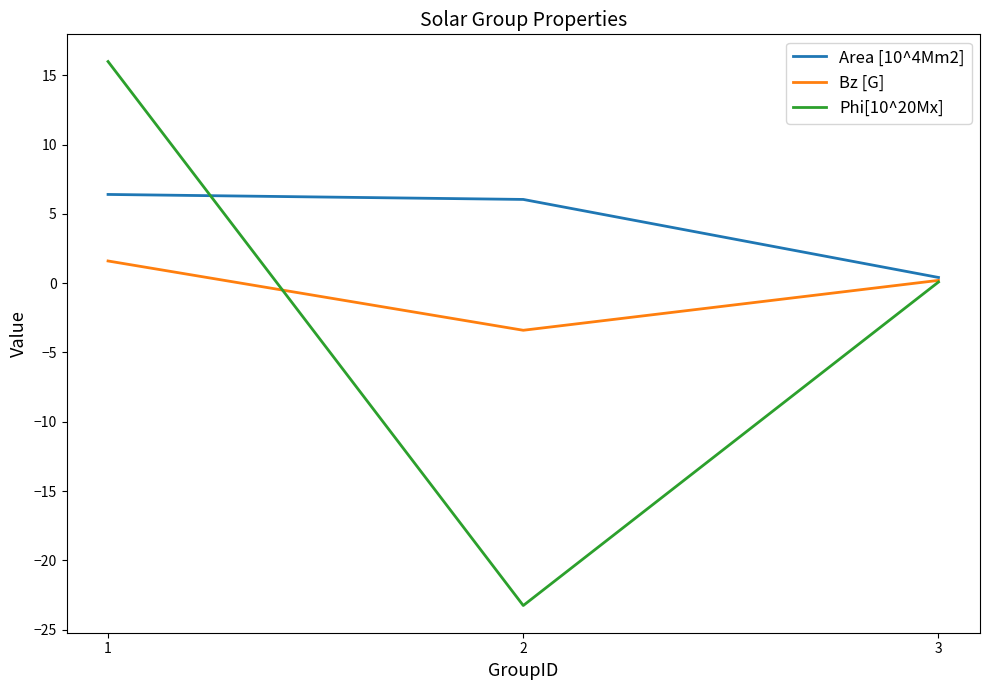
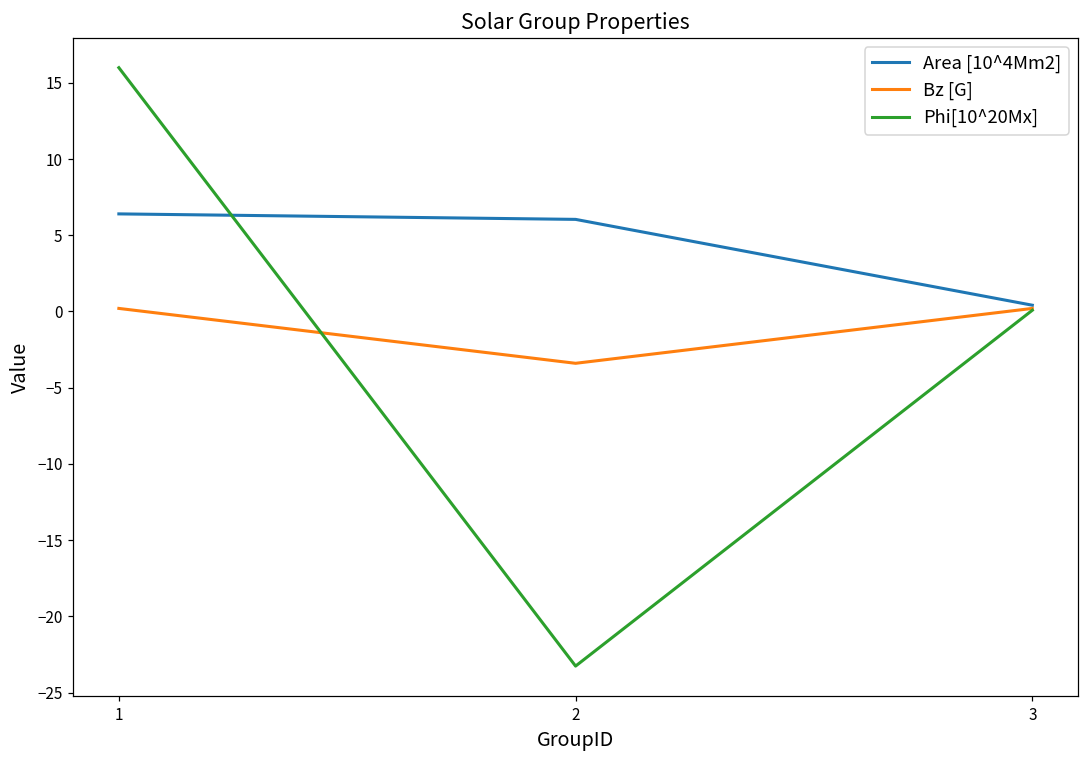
  {
    "Area [10^4Mm2]": {
      "1": 6.4,
      "2": 6.0,
      "3": 0.4
    },
    "Bz [G]": {
-     "1": 1.6,
+     "1": 0.2,
      "2": -3.4
    },
    "Phi[10^20Mx]": {
      "1": 16.0,
      "2": -23.3
    }
  }
